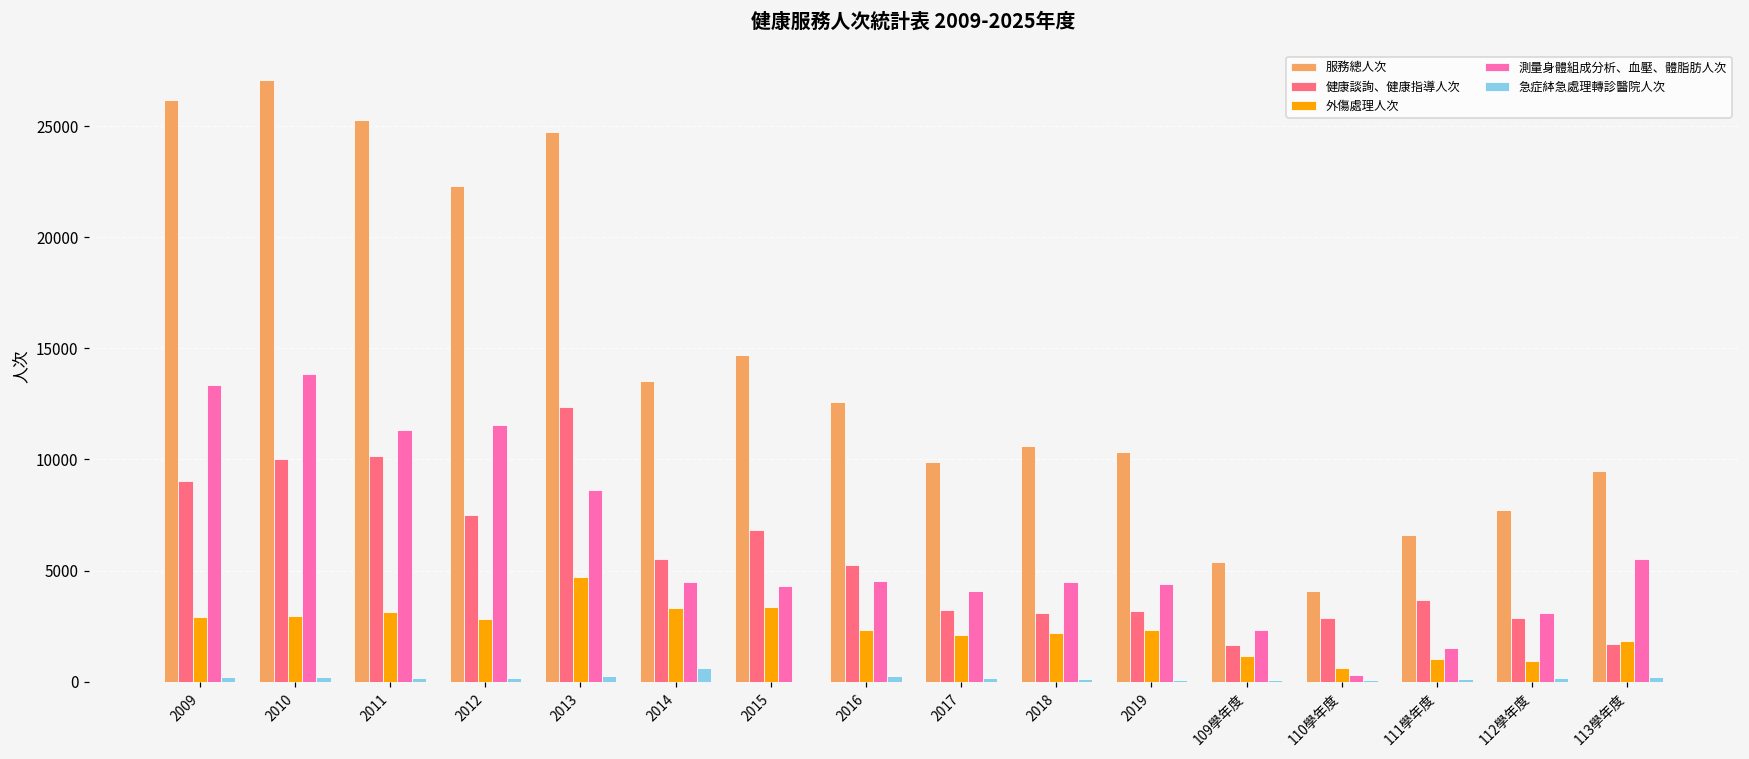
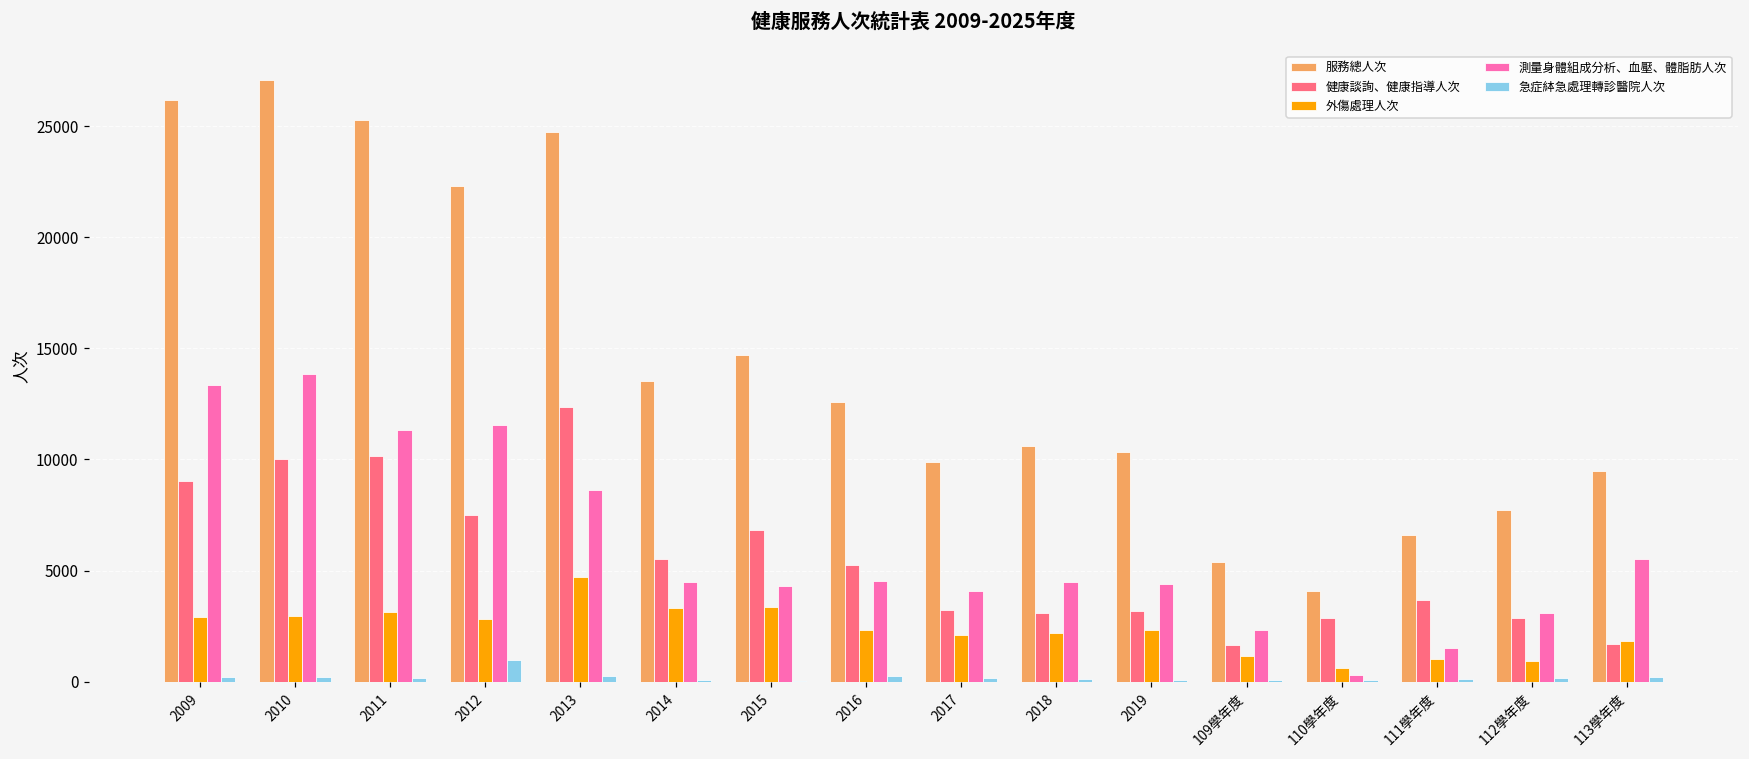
  {
    "服務總人次": {
      "2009": 26200,
      "2010": 27100,
      "2011": 25300,
      "2012": 22300,
      "2013": 24800,
      "2014": 13500,
      "2015": 14700,
      "2016": 12600,
      "2017": 9900,
      "2018": 10600,
      "2019": 10400,
      "109學年度": 5400,
      "110學年度": 4100,
      "111學年度": 6600,
      "112學年度": 7700,
      "113學年度": 9500
    },
    "外傷處理人次": {
      "2009": 2900,
      "2010": 2900,
      "2011": 3100,
      "2012": 2800,
      "2013": 4700,
      "2014": 3300,
      "2015": 3300,
      "2016": 2300,
      "2017": 2100,
      "2018": 2200,
      "2019": 2300,
      "109學年度": 1100,
      "110學年度": 600,
      "111學年度": 1000,
      "112學年度": 900,
      "113學年度": 1800
    },
    "急症絊急處理轉診醫院人次": {
      "2009": 200,
      "2010": 200,
      "2011": 200,
-     "2012": 200,
+     "2012": 1000,
      "2013": 200,
-     "2014": 600,
+     "2014": 100,
      "2016": 200,
      "2017": 200,
      "111學年度": 100,
      "112學年度": 100,
      "113學年度": 200
    }
  }
